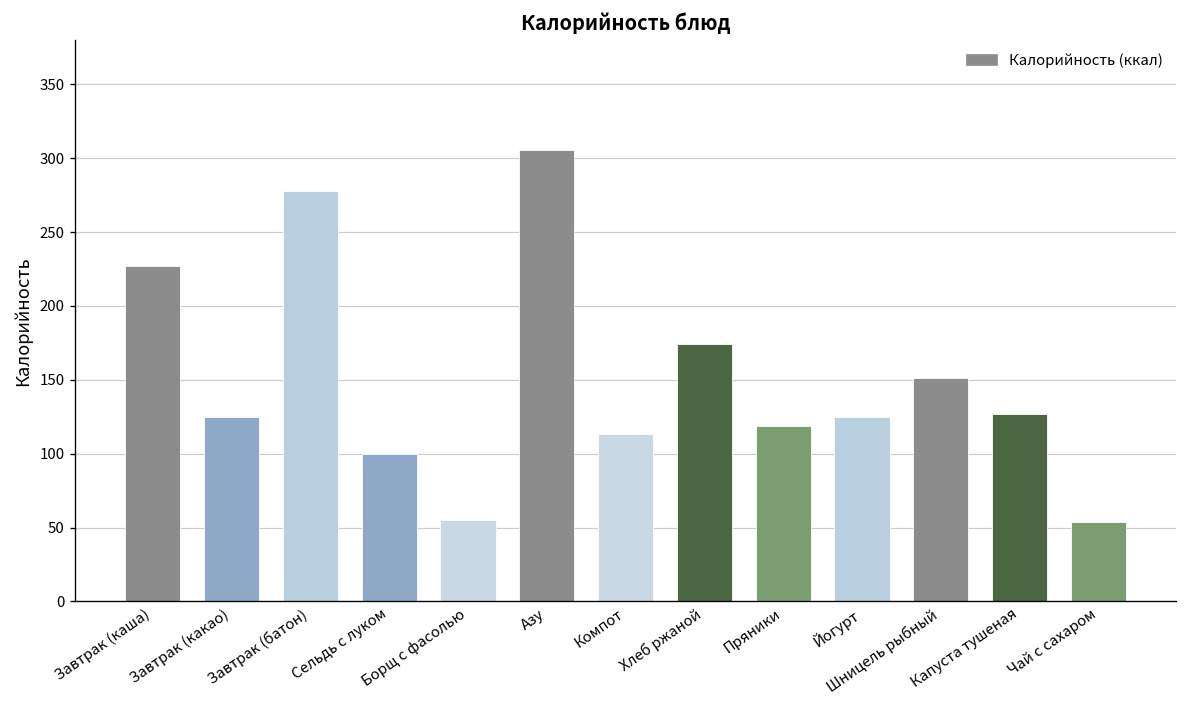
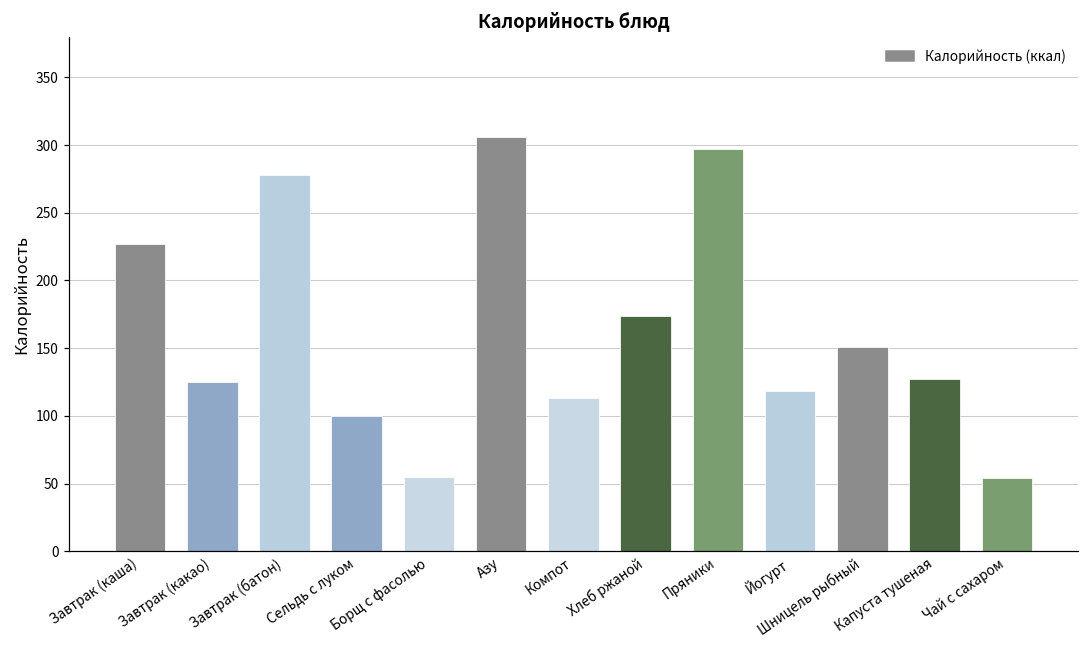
  {
    "Завтрак (каша)": 227,
    "Завтрак (какао)": 125,
    "Завтрак (батон)": 278,
    "Сельдь с луком": 100,
    "Борщ с фасолью": 55,
    "Азу": 306,
    "Компот": 113,
    "Хлеб ржаной": 174,
-   "Пряники": 119,
-   "Йогурт": 125,
+   "Пряники": 297,
+   "Йогурт": 118,
    "Шницель рыбный": 151,
    "Капуста тушеная": 127,
    "Чай с сахаром": 54
  }
